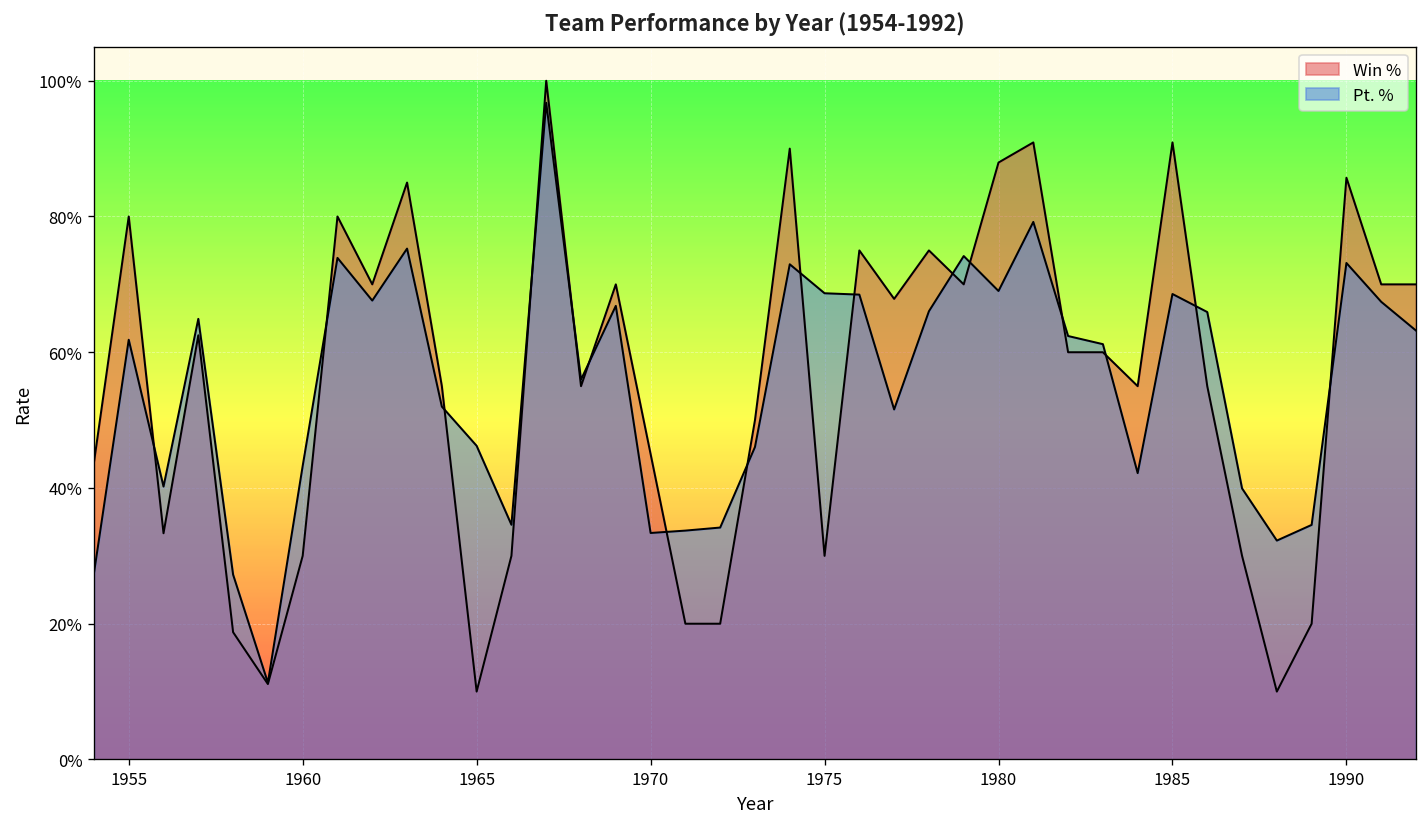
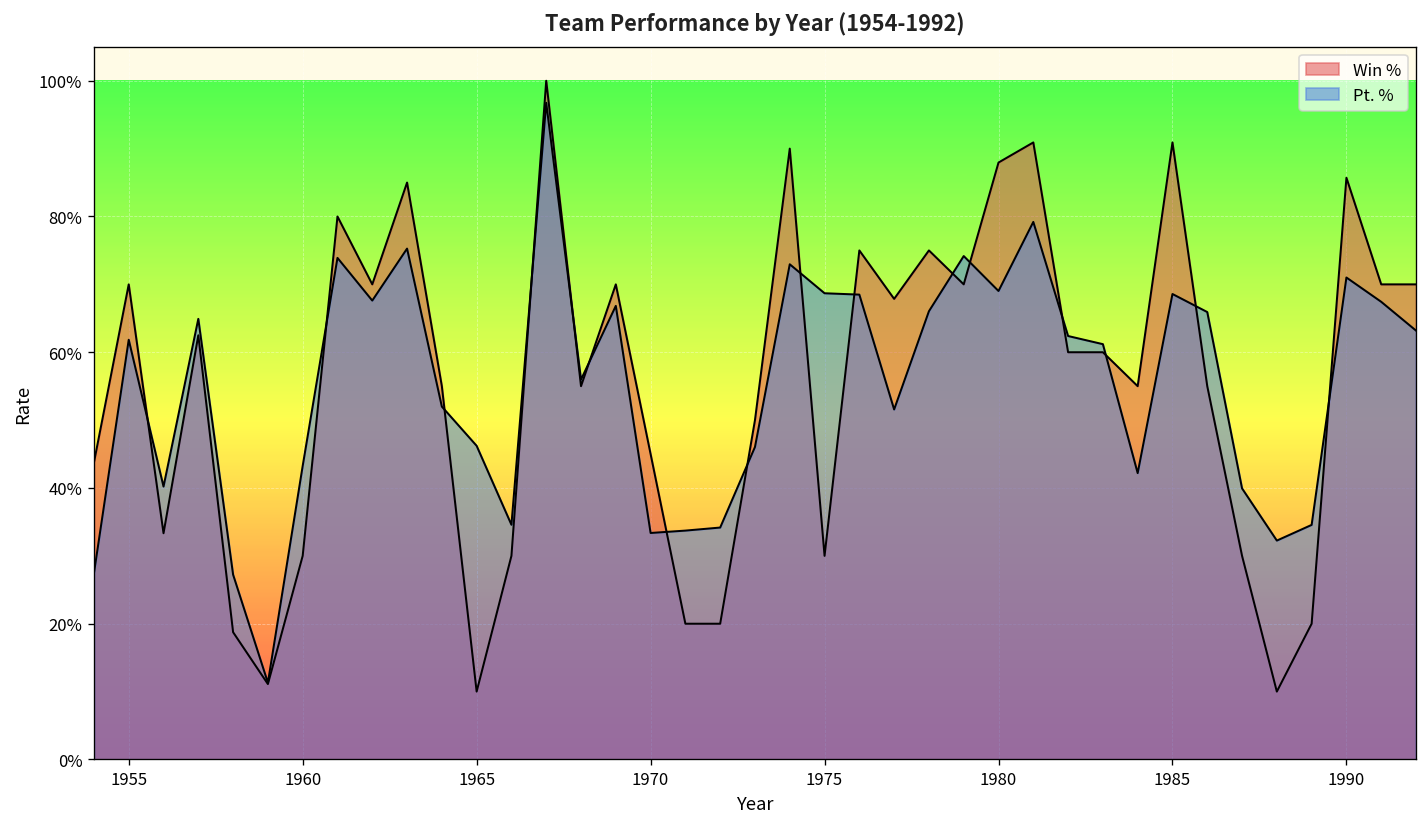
  {
    "Win %": {
-     "1955": "80%",
+     "1955": "70%",
      "1960": "30%",
      "1965": "10%",
      "1970": "45%",
      "1975": "30%",
      "1980": "88%",
      "1985": "91%",
      "1990": "86%"
    },
    "Pt. %": {
      "1955": "62%",
      "1960": "43%",
      "1965": "46%",
      "1970": "33%",
      "1975": "69%",
      "1980": "69%",
      "1985": "69%",
-     "1990": "73%"
+     "1990": "71%"
    }
  }
